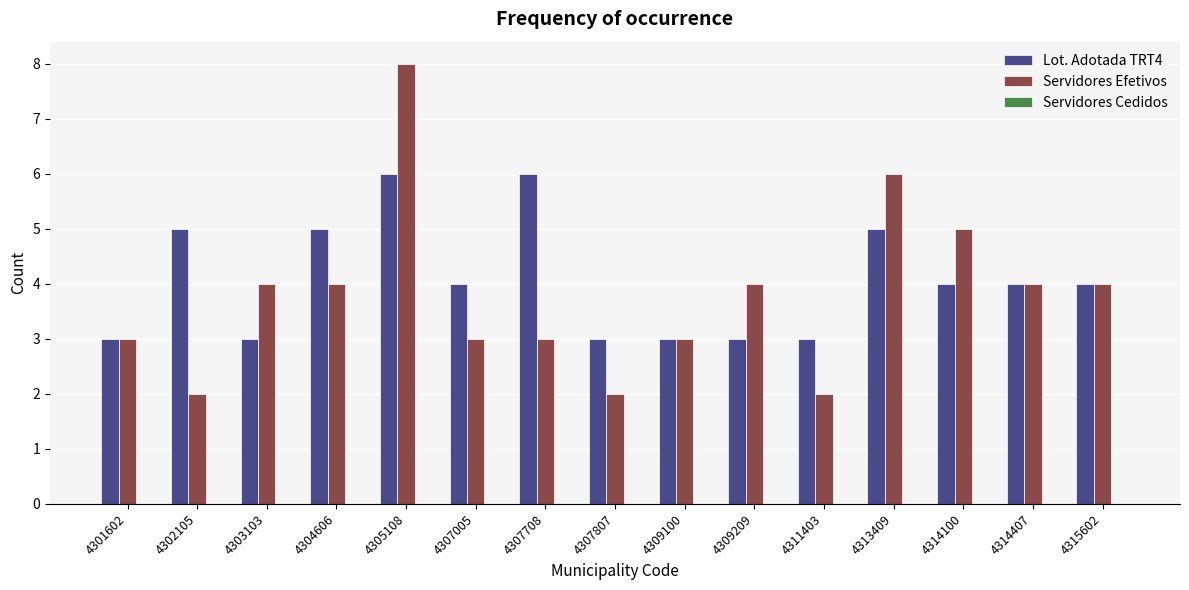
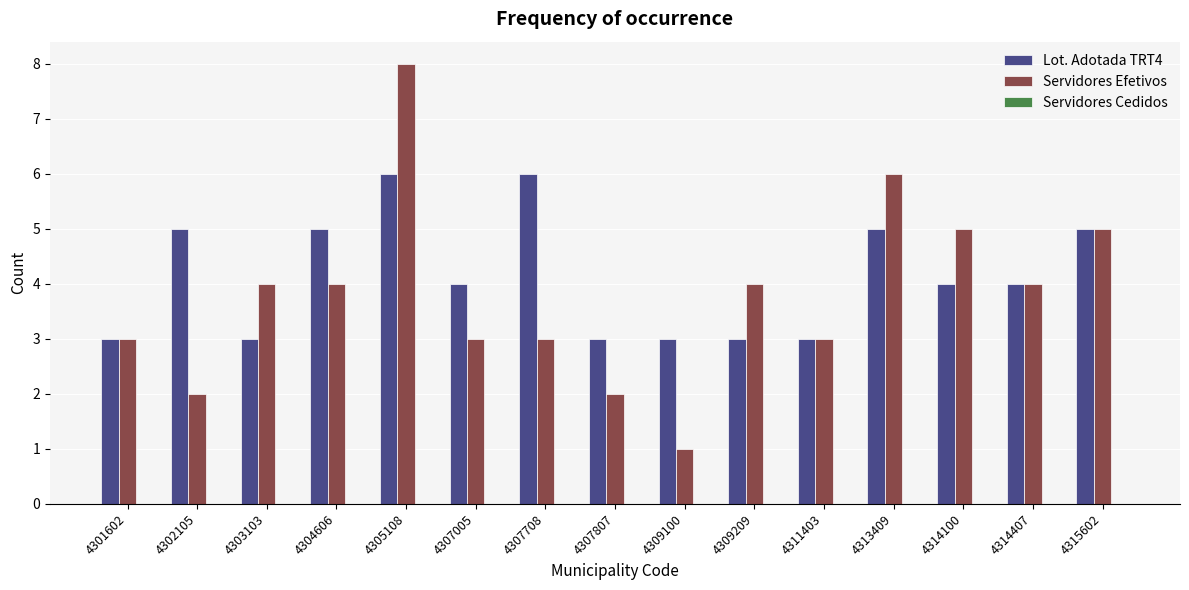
  {
    "Lot. Adotada TRT4": {
      "4301602": 3,
      "4302105": 5,
      "4303103": 3,
      "4304606": 5,
      "4305108": 6,
      "4307005": 4,
      "4307708": 6,
      "4307807": 3,
      "4309100": 3,
      "4309209": 3,
      "4311403": 3,
      "4313409": 5,
      "4314100": 4,
      "4314407": 4,
-     "4315602": 4
+     "4315602": 5
    },
    "Servidores Efetivos": {
      "4301602": 3,
      "4302105": 2,
      "4303103": 4,
      "4304606": 4,
      "4305108": 8,
      "4307005": 3,
      "4307708": 3,
      "4307807": 2,
-     "4309100": 3,
+     "4309100": 1,
      "4309209": 4,
-     "4311403": 2,
+     "4311403": 3,
      "4313409": 6,
      "4314100": 5,
      "4314407": 4,
-     "4315602": 4
+     "4315602": 5
    },
    "Servidores Cedidos": {
      "4301602": 0,
      "4302105": 0,
      "4303103": 0,
      "4304606": 0,
      "4305108": 0,
      "4307005": 0,
      "4307708": 0,
      "4307807": 0,
      "4309100": 0,
      "4309209": 0,
      "4311403": 0,
      "4313409": 0,
      "4314100": 0,
      "4314407": 0,
      "4315602": 0
    }
  }
